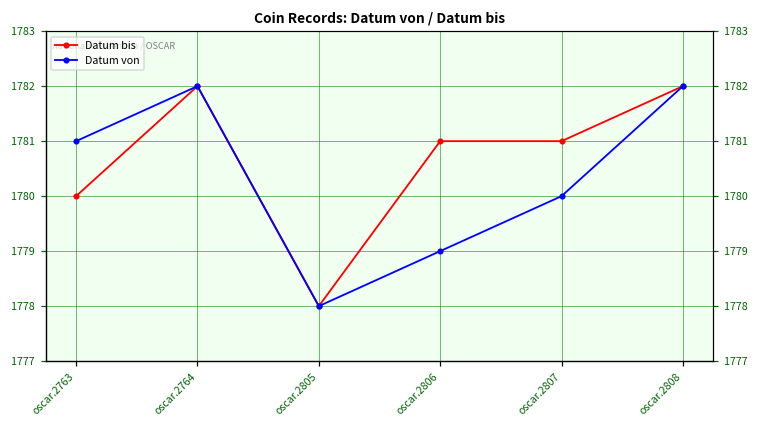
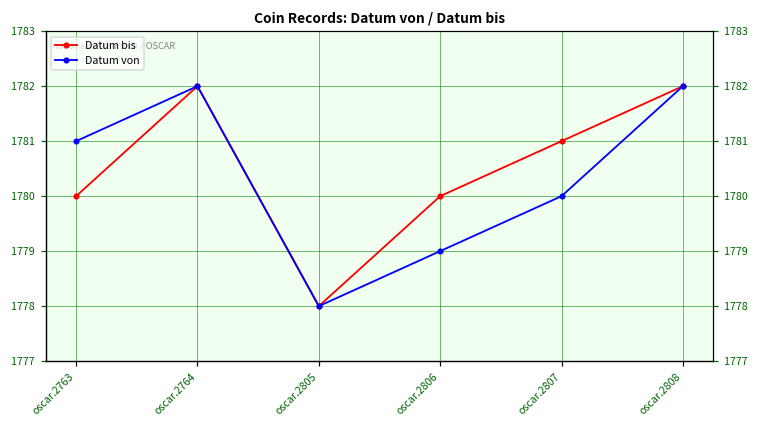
  {
    "Datum bis": {
      "oscar.2763": 1780,
-     "oscar.2806": 1781,
+     "oscar.2806": 1780,
      "oscar.2807": 1781
    },
    "Datum von": {
      "oscar.2763": 1781,
      "oscar.2806": 1779,
      "oscar.2807": 1780
    }
  }
